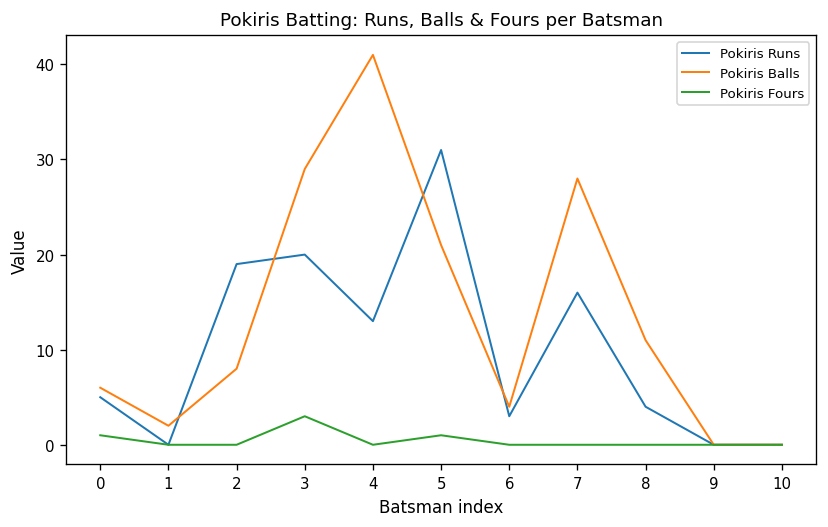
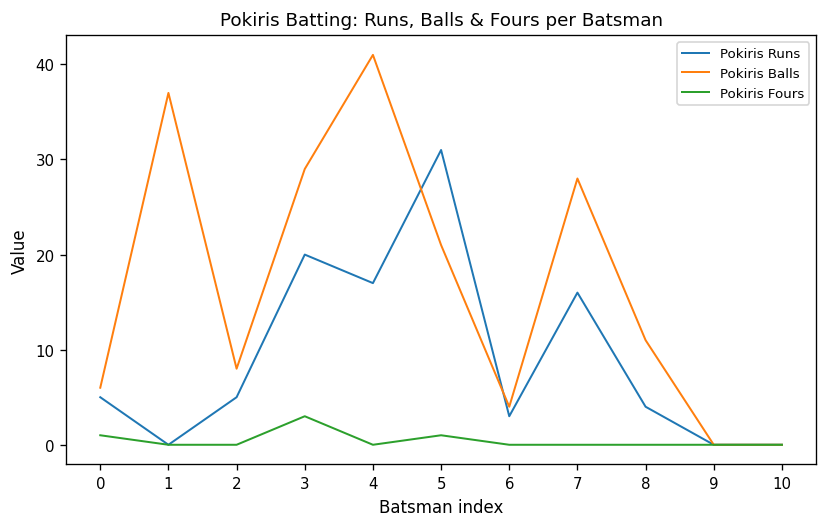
  {
    "Pokiris Runs": {
      "0": 5,
-     "2": 19,
+     "2": 5,
      "3": 20,
-     "4": 13,
+     "4": 17,
      "5": 31,
      "6": 3,
      "7": 16,
      "8": 4
    },
    "Pokiris Balls": {
      "0": 6,
-     "1": 2,
+     "1": 37,
      "2": 8,
      "3": 29,
      "4": 41,
      "5": 21,
      "6": 4,
      "7": 28,
      "8": 11
    },
    "Pokiris Fours": {
      "0": 1,
      "2": 0,
      "3": 3,
      "4": 0,
      "5": 1,
      "6": 0,
      "7": 0,
      "8": 0
    }
  }
